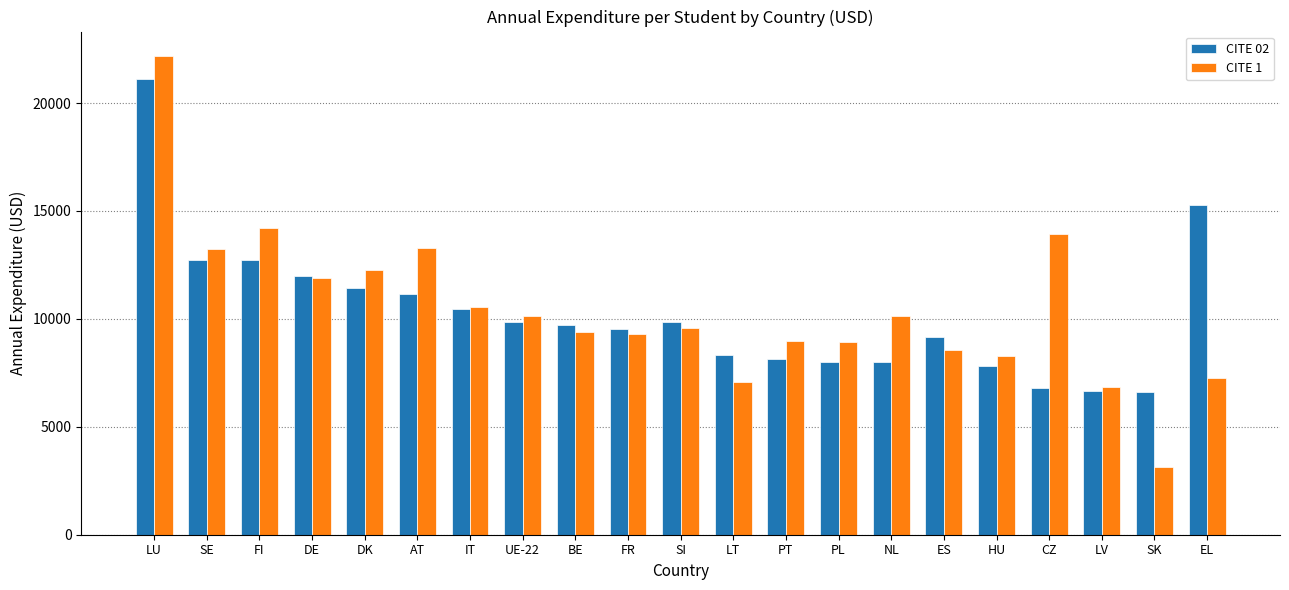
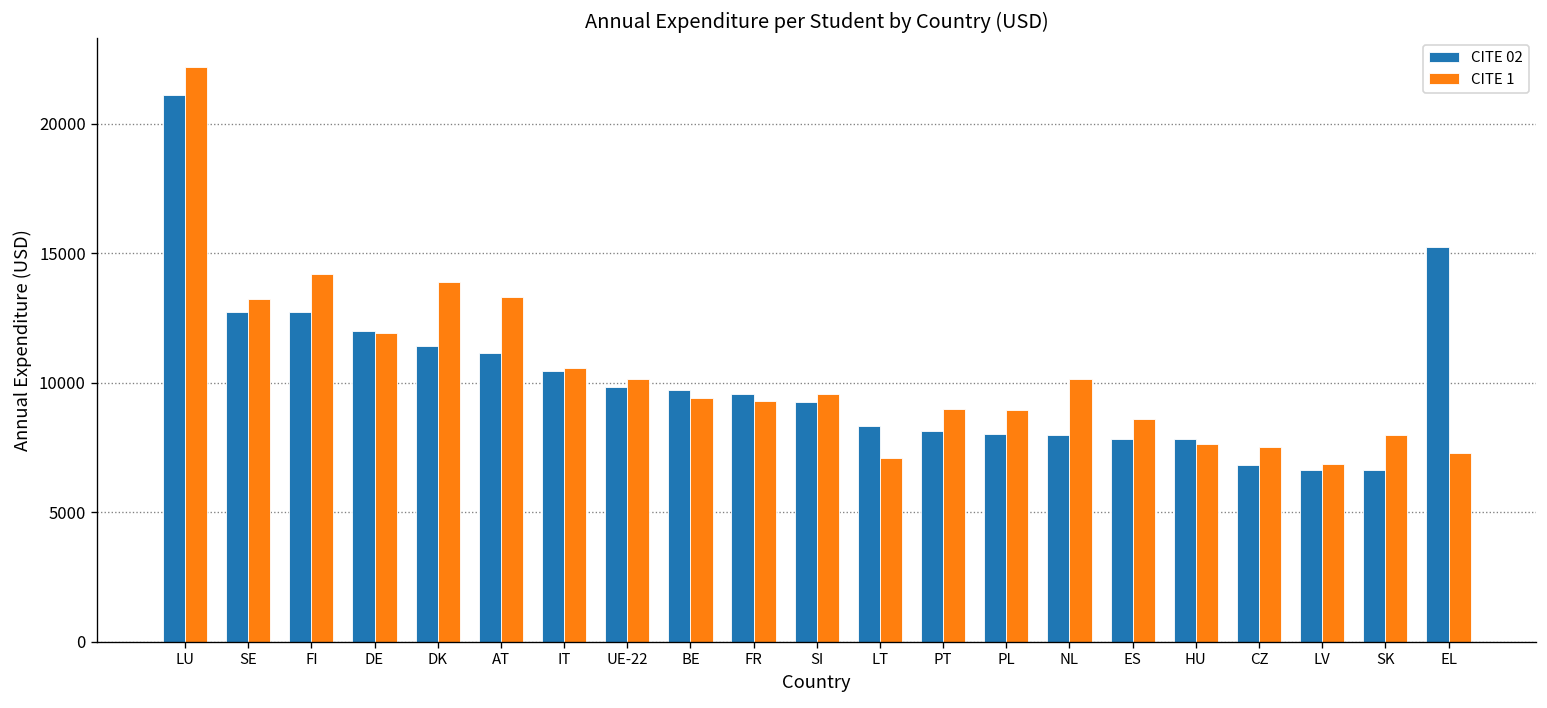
  {
    "CITE 02": {
      "LU": 21100,
      "SE": 12700,
      "FI": 12700,
      "DE": 12000,
      "DK": 11400,
      "AT": 11100,
      "IT": 10500,
      "UE-22": 9800,
      "BE": 9700,
      "FR": 9600,
-     "SI": 9800,
+     "SI": 9200,
      "LT": 8300,
      "PT": 8100,
      "PL": 8000,
      "NL": 8000,
-     "ES": 9200,
+     "ES": 7800,
      "HU": 7800,
      "CZ": 6800,
      "LV": 6600,
      "SK": 6600,
      "EL": 15300
    },
    "CITE 1": {
      "LU": 22200,
      "SE": 13200,
      "FI": 14200,
      "DE": 11900,
-     "DK": 12300,
+     "DK": 13900,
      "AT": 13300,
      "IT": 10600,
      "UE-22": 10100,
      "BE": 9400,
      "FR": 9300,
      "SI": 9600,
      "LT": 7100,
      "PT": 9000,
      "PL": 8900,
      "NL": 10100,
      "ES": 8600,
-     "HU": 8300,
-     "CZ": 13900,
+     "HU": 7600,
+     "CZ": 7500,
      "LV": 6900,
-     "SK": 3200,
+     "SK": 8000,
      "EL": 7300
    }
  }
